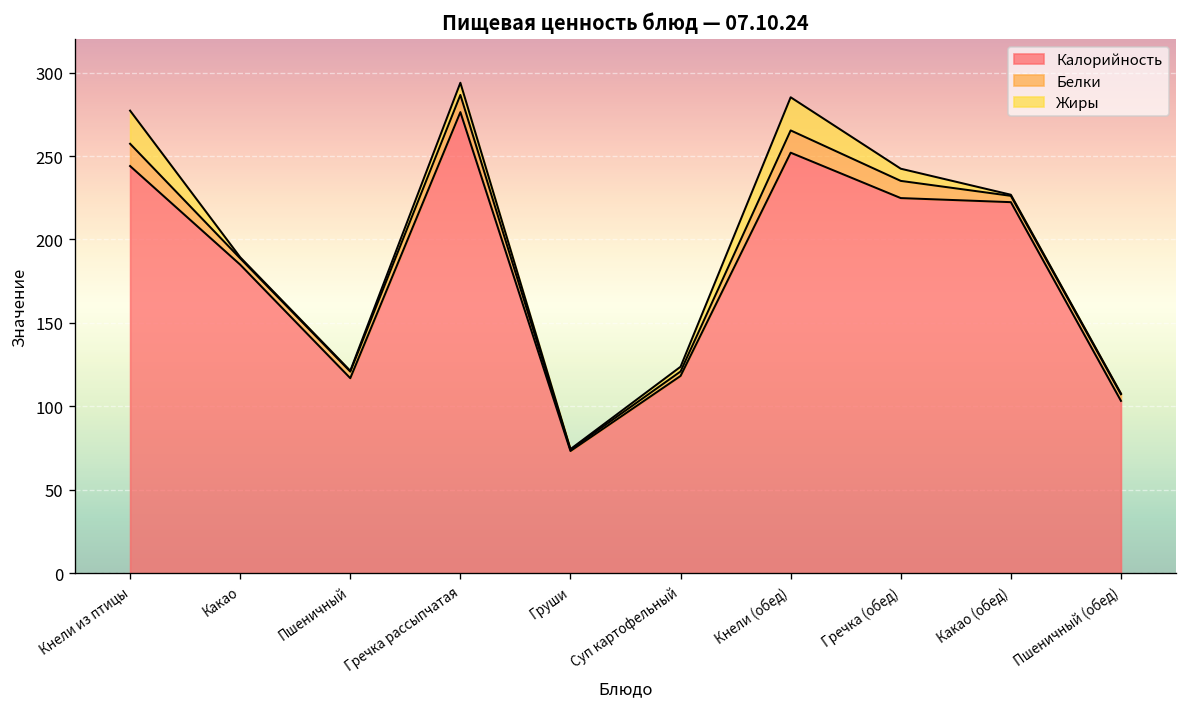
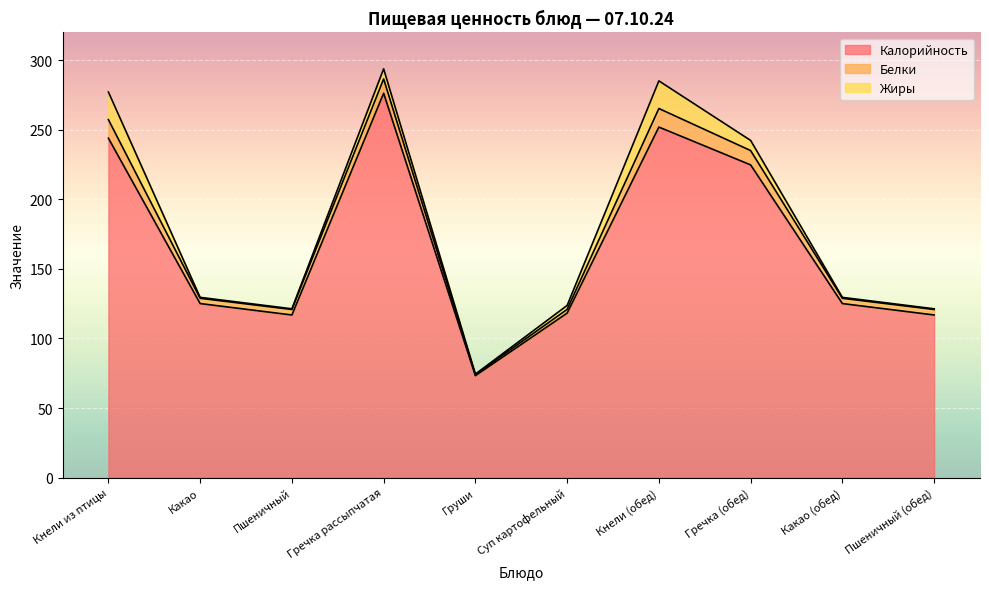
  {
    "Калорийность": {
      "Кнели из птицы": 244,
-     "Какао": 185,
+     "Какао": 125,
      "Пшеничный": 117,
      "Гречка рассыпчатая": 276,
      "Суп картофельный": 118,
      "Кнели (обед)": 252,
      "Гречка (обед)": 225,
-     "Какао (обед)": 222,
-     "Пшеничный (обед)": 103
+     "Какао (обед)": 125,
+     "Пшеничный (обед)": 117
    }
  }
